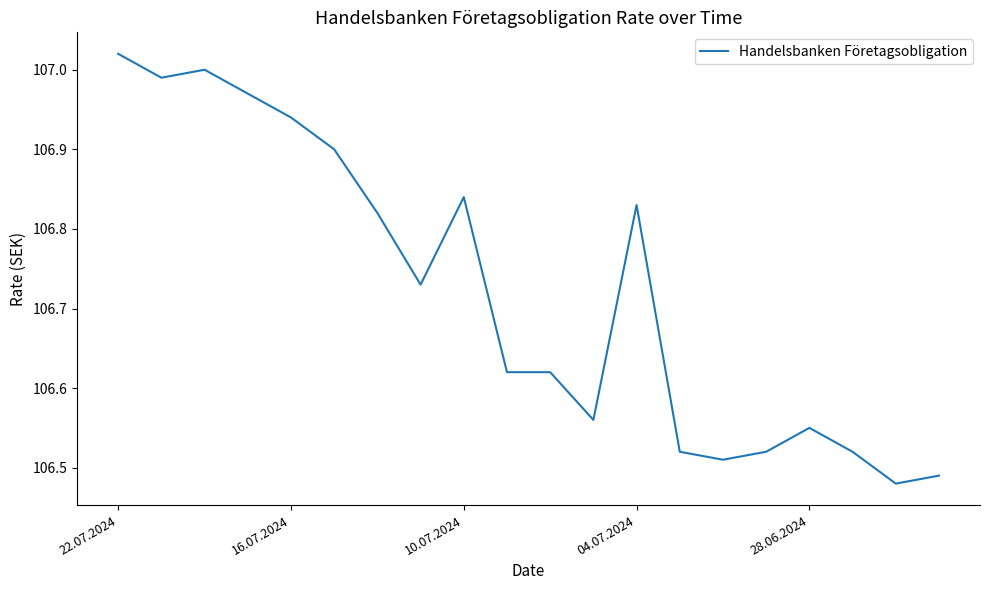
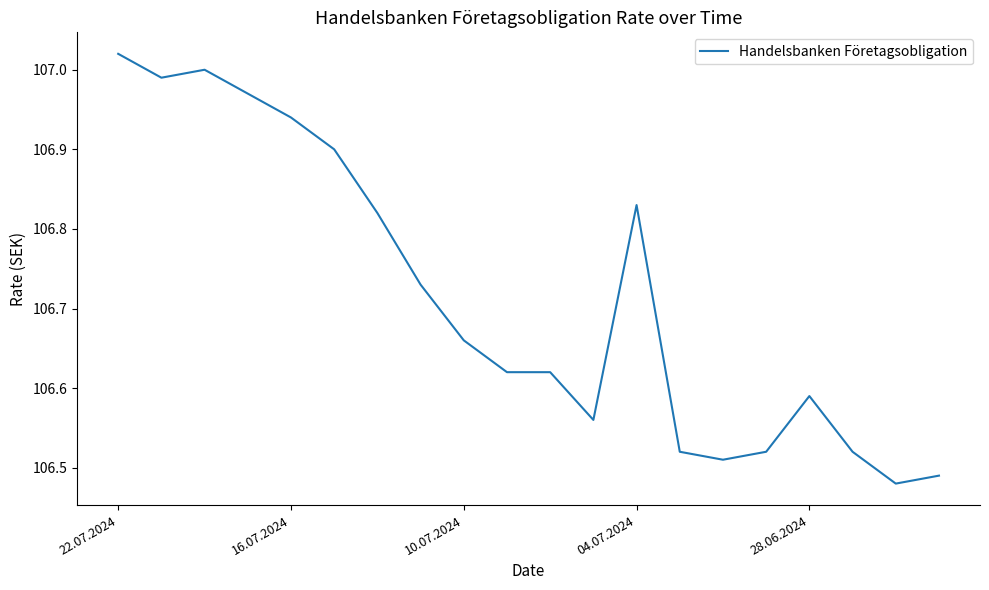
  {
    "22.07.2024": 107.02,
    "16.07.2024": 106.94,
-   "10.07.2024": 106.84,
+   "10.07.2024": 106.66,
    "04.07.2024": 106.83,
-   "28.06.2024": 106.55
+   "28.06.2024": 106.59
  }
